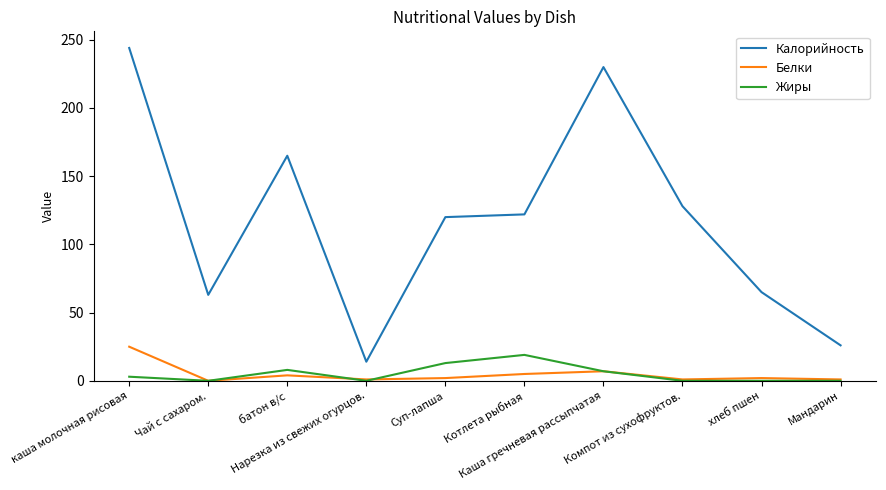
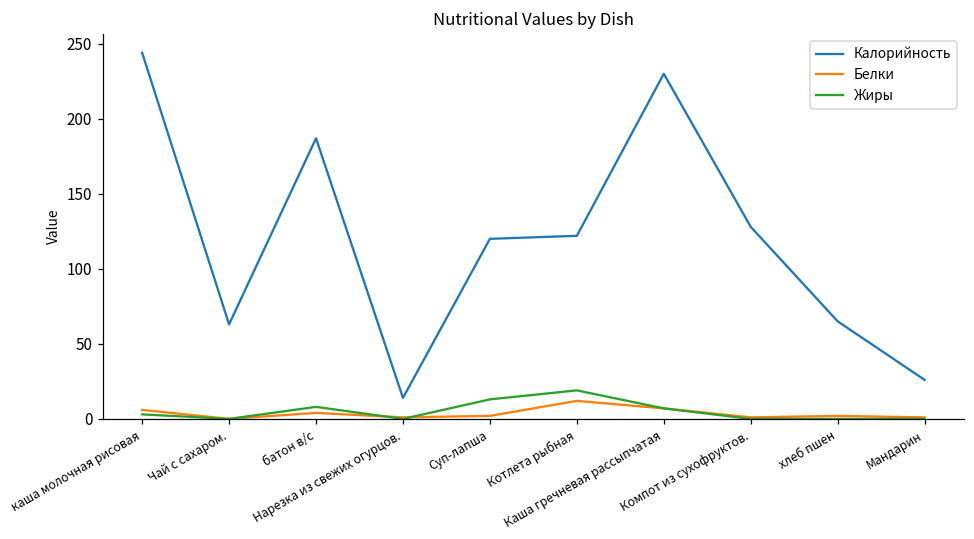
  {
    "Калорийность": {
      "каша молочная рисовая": 244,
      "Чай с сахаром.": 63,
-     "батон в/с": 165,
+     "батон в/с": 187,
      "Нарезка из свежих огурцов.": 14,
      "Суп-лапша": 120,
      "Котлета рыбная": 122,
      "Каша гречневая рассыпчатая": 230,
      "Компот из сухофруктов.": 128,
      "хлеб пшен": 65,
      "Мандарин": 26
    },
    "Белки": {
-     "каша молочная рисовая": 25,
+     "каша молочная рисовая": 6,
      "батон в/с": 4,
      "Суп-лапша": 2,
-     "Котлета рыбная": 5,
+     "Котлета рыбная": 12,
      "хлеб пшен": 2
    },
    "Жиры": {
      "каша молочная рисовая": 3,
      "батон в/с": 8,
      "Суп-лапша": 13,
      "Котлета рыбная": 19,
      "хлеб пшен": 0
    }
  }
